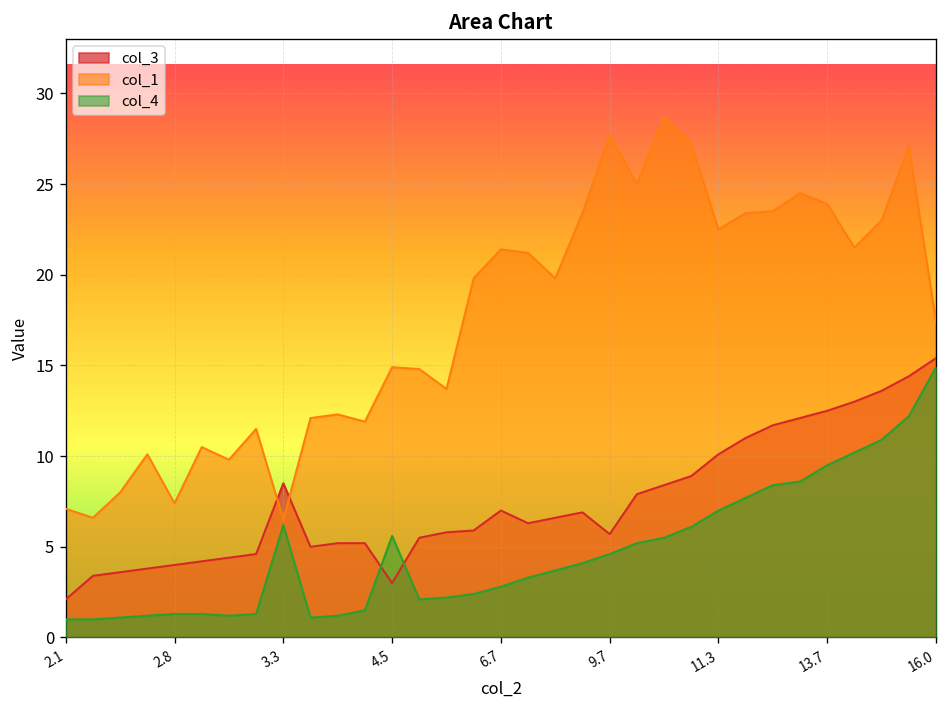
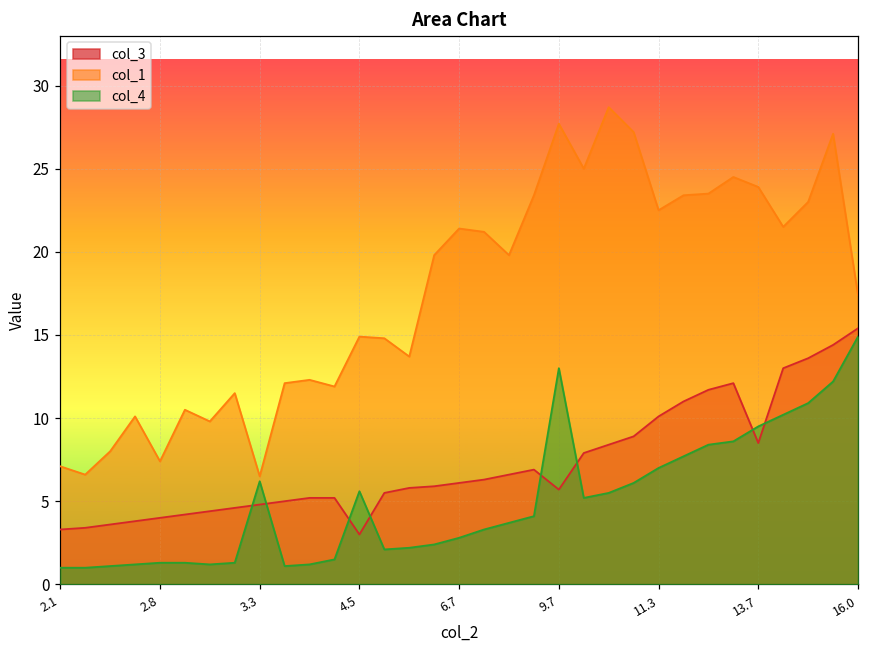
  {
    "col_3": {
-     "2.1": 2.1,
-     "3.3": 8.5,
+     "2.1": 3.3,
+     "3.3": 4.8,
      "4.5": 3.0,
-     "6.7": 7.0,
+     "6.7": 6.1,
      "9.7": 5.7,
      "11.3": 10.1,
-     "13.7": 12.5,
+     "13.7": 8.5,
      "16.0": 15.4
    },
    "col_1": {
      "2.1": 7.1,
      "3.3": 6.5,
      "4.5": 14.9,
      "6.7": 21.4,
      "9.7": 27.7,
      "11.3": 22.5,
      "13.7": 23.9,
      "16.0": 17.4
    },
    "col_4": {
      "2.1": 1.0,
      "3.3": 6.2,
      "4.5": 5.6,
      "6.7": 2.8,
-     "9.7": 4.6,
+     "9.7": 13.0,
      "11.3": 7.0,
      "13.7": 9.5,
      "16.0": 14.9
    }
  }
